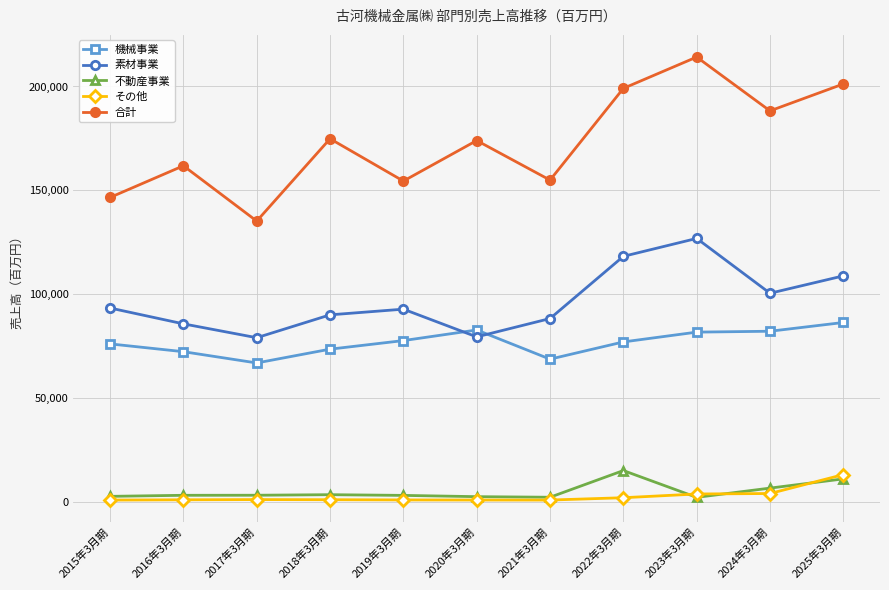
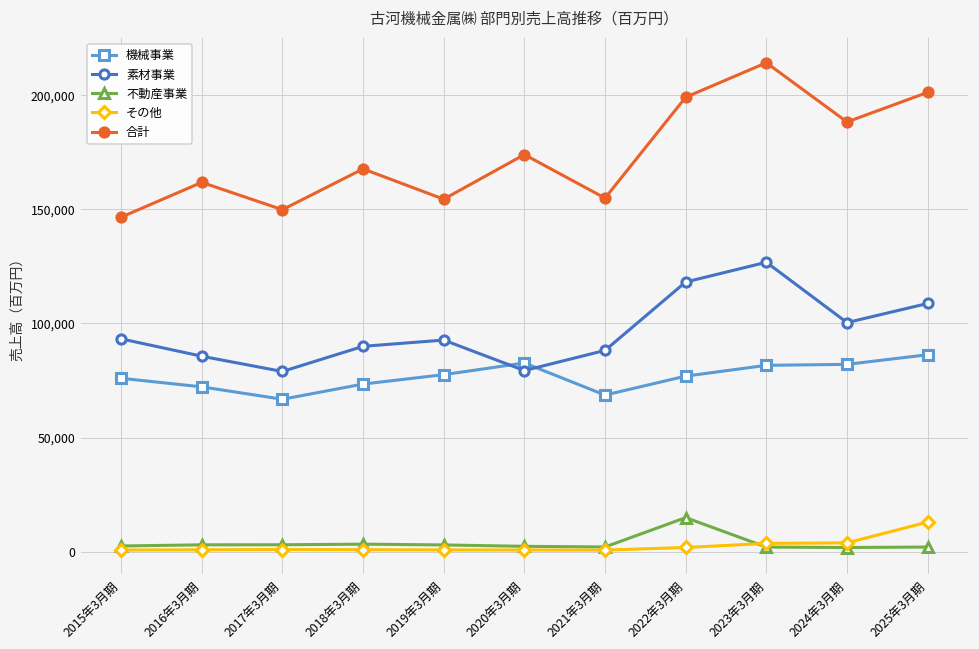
  {
    "不動産事業": {
      "2015年3月期": "3,000",
      "2016年3月期": "3,000",
      "2017年3月期": "3,000",
      "2018年3月期": "3,000",
      "2019年3月期": "3,000",
      "2020年3月期": "2,000",
      "2021年3月期": "2,000",
      "2022年3月期": "15,000",
      "2023年3月期": "2,000",
-     "2024年3月期": "7,000",
-     "2025年3月期": "11,000"
+     "2024年3月期": "2,000",
+     "2025年3月期": "2,000"
    },
    "その他": {
      "2015年3月期": "1,000",
      "2016年3月期": "1,000",
      "2017年3月期": "1,000",
      "2018年3月期": "1,000",
      "2019年3月期": "1,000",
      "2020年3月期": "1,000",
      "2021年3月期": "1,000",
      "2022年3月期": "2,000",
      "2023年3月期": "4,000",
      "2024年3月期": "4,000",
      "2025年3月期": "13,000"
    },
    "合計": {
      "2015年3月期": "147,000",
      "2016年3月期": "162,000",
-     "2017年3月期": "135,000",
-     "2018年3月期": "175,000",
+     "2017年3月期": "150,000",
+     "2018年3月期": "168,000",
      "2019年3月期": "154,000",
      "2020年3月期": "174,000",
      "2021年3月期": "155,000",
      "2022年3月期": "199,000",
      "2023年3月期": "214,000",
      "2024年3月期": "188,000",
      "2025年3月期": "201,000"
    }
  }
